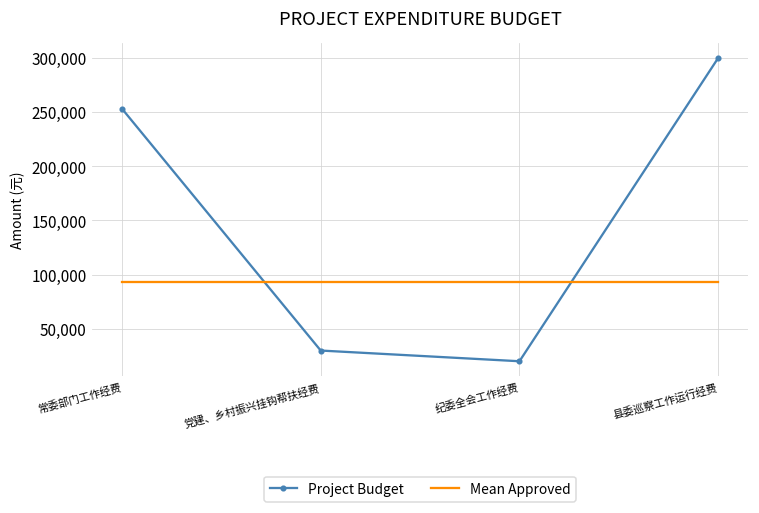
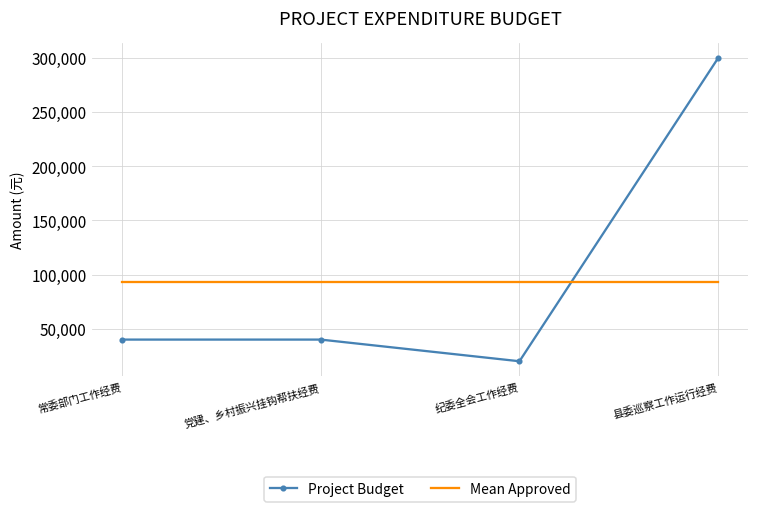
  {
    "Project Budget": {
-     "常委部门工作经费": "250,000",
-     "党建、乡村振兴挂钩帮扶经费": "30,000",
+     "常委部门工作经费": "40,000",
+     "党建、乡村振兴挂钩帮扶经费": "40,000",
      "纪委全会工作经费": "20,000",
      "县委巡察工作运行经费": "300,000"
    },
    "Mean Approved": {
      "常委部门工作经费": "90,000",
      "党建、乡村振兴挂钩帮扶经费": "90,000",
      "纪委全会工作经费": "90,000",
      "县委巡察工作运行经费": "90,000"
    }
  }
